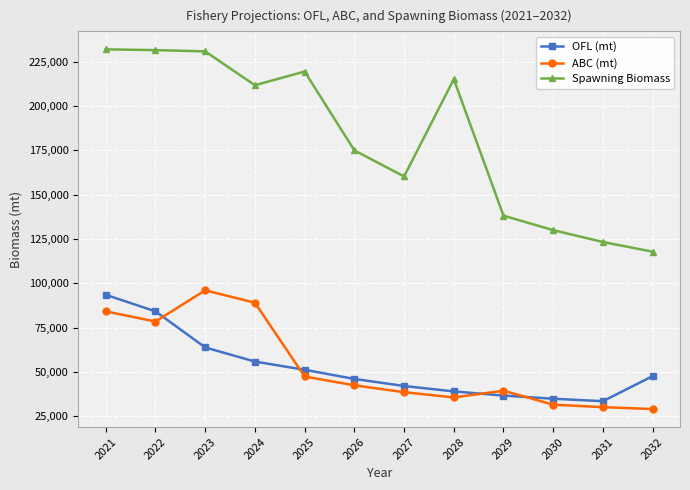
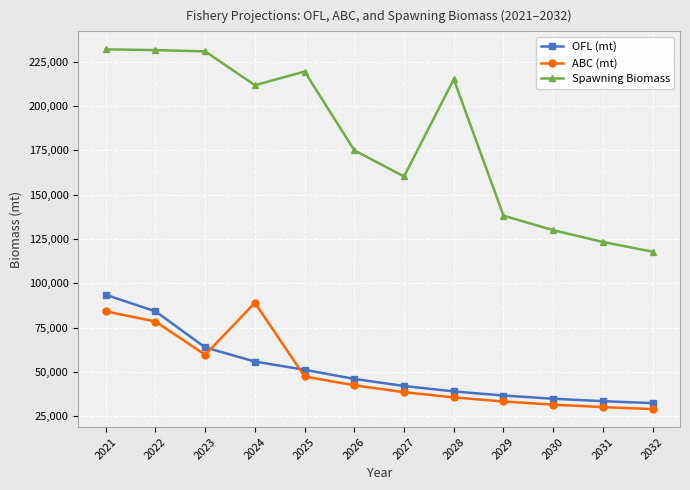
  {
    "OFL (mt)": {
      "2021": "94,000",
      "2022": "84,000",
      "2023": "64,000",
      "2024": "56,000",
      "2025": "51,000",
      "2026": "46,000",
      "2027": "42,000",
      "2028": "39,000",
      "2029": "37,000",
      "2030": "35,000",
      "2031": "33,000",
-     "2032": "48,000"
+     "2032": "32,000"
    },
    "ABC (mt)": {
      "2021": "84,000",
      "2022": "78,000",
-     "2023": "96,000",
+     "2023": "60,000",
      "2024": "89,000",
      "2025": "47,000",
      "2026": "42,000",
      "2027": "39,000",
      "2028": "36,000",
-     "2029": "39,000",
+     "2029": "33,000",
      "2030": "32,000",
      "2031": "30,000",
      "2032": "29,000"
    },
    "Spawning Biomass": {
      "2021": "232,000",
      "2022": "232,000",
      "2023": "231,000",
      "2024": "212,000",
      "2025": "220,000",
      "2026": "175,000",
      "2027": "160,000",
      "2028": "215,000",
      "2029": "138,000",
      "2030": "130,000",
      "2031": "123,000",
      "2032": "118,000"
    }
  }
